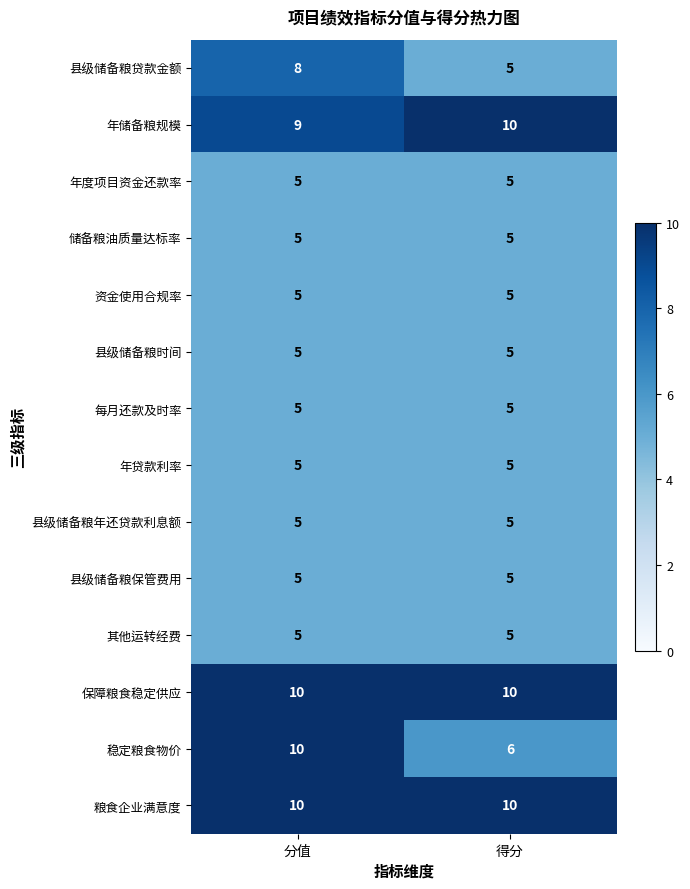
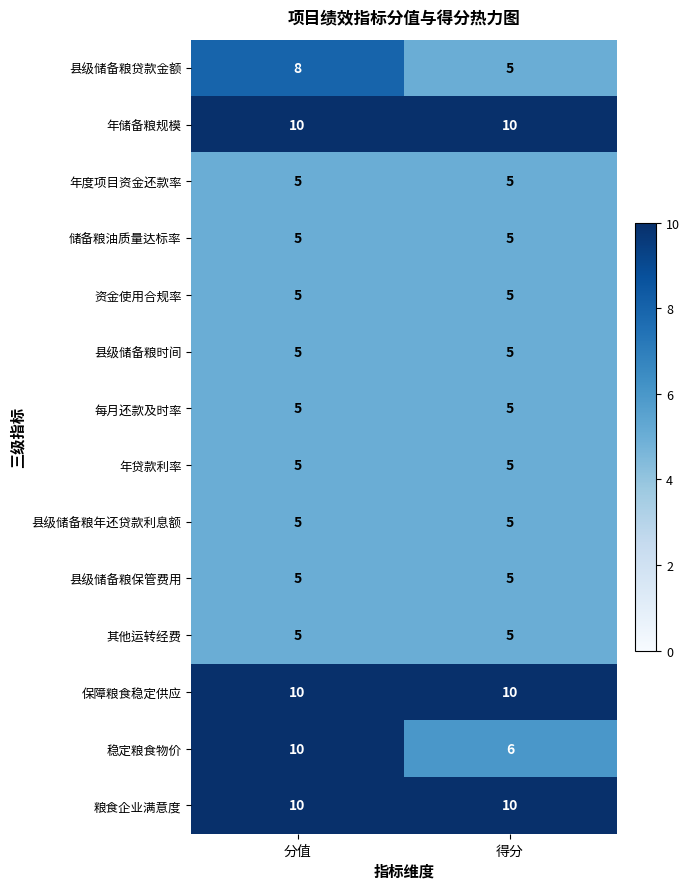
  {
    "县级储备粮贷款金额": {
      "分值": 8,
      "得分": 5
    },
    "年储备粮规模": {
-     "分值": 9,
+     "分值": 10,
      "得分": 10
    },
    "年度项目资金还款率": {
      "分值": 5,
      "得分": 5
    },
    "储备粮油质量达标率": {
      "分值": 5,
      "得分": 5
    },
    "资金使用合规率": {
      "分值": 5,
      "得分": 5
    },
    "县级储备粮时间": {
      "分值": 5,
      "得分": 5
    },
    "每月还款及时率": {
      "分值": 5,
      "得分": 5
    },
    "年贷款利率": {
      "分值": 5,
      "得分": 5
    },
    "县级储备粮年还贷款利息额": {
      "分值": 5,
      "得分": 5
    },
    "县级储备粮保管费用": {
      "分值": 5,
      "得分": 5
    },
    "其他运转经费": {
      "分值": 5,
      "得分": 5
    },
    "保障粮食稳定供应": {
      "分值": 10,
      "得分": 10
    },
    "稳定粮食物价": {
      "分值": 10,
      "得分": 6
    },
    "粮食企业满意度": {
      "分值": 10,
      "得分": 10
    }
  }
